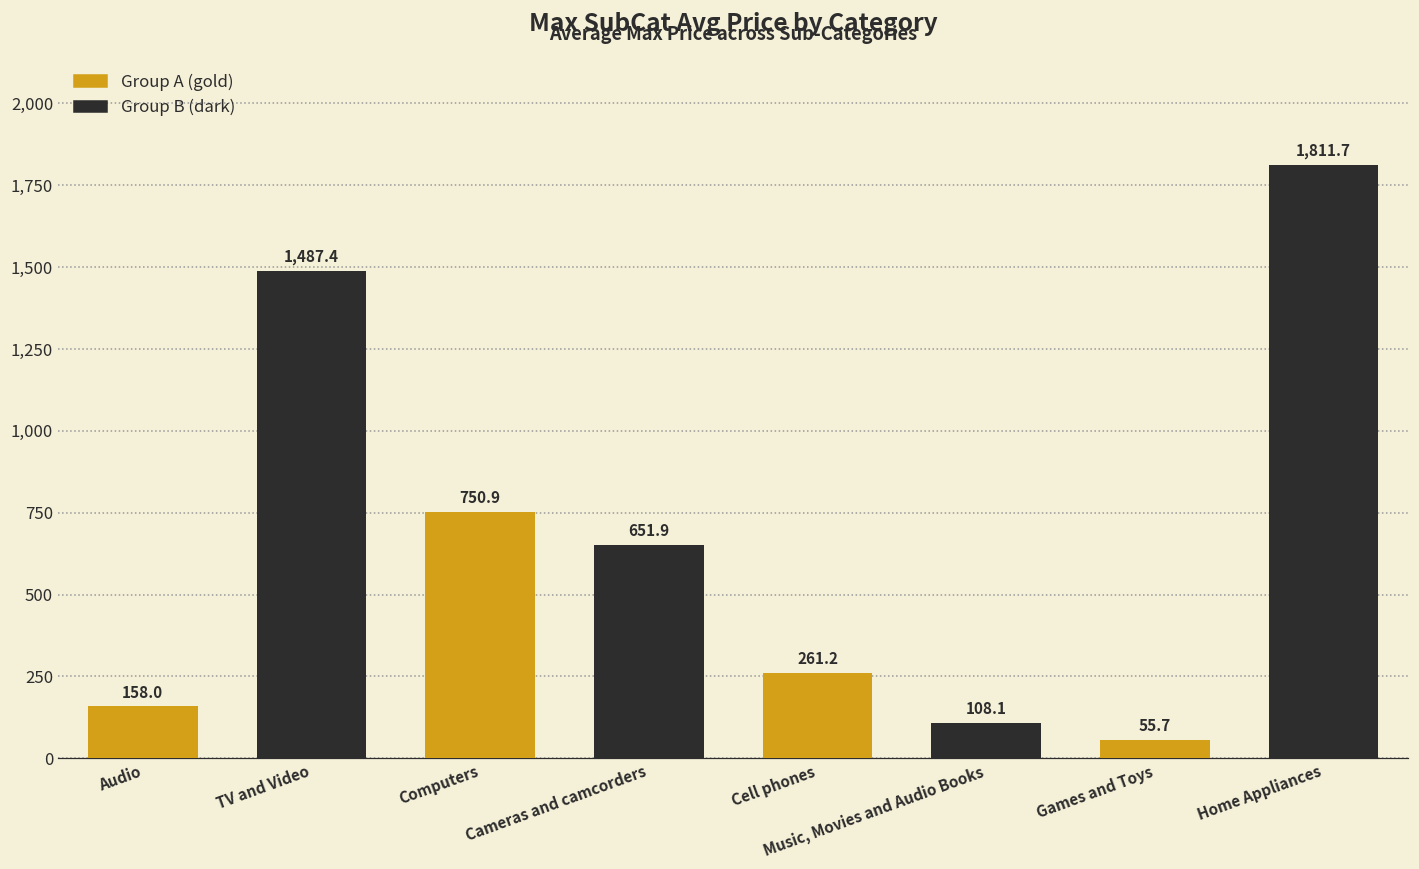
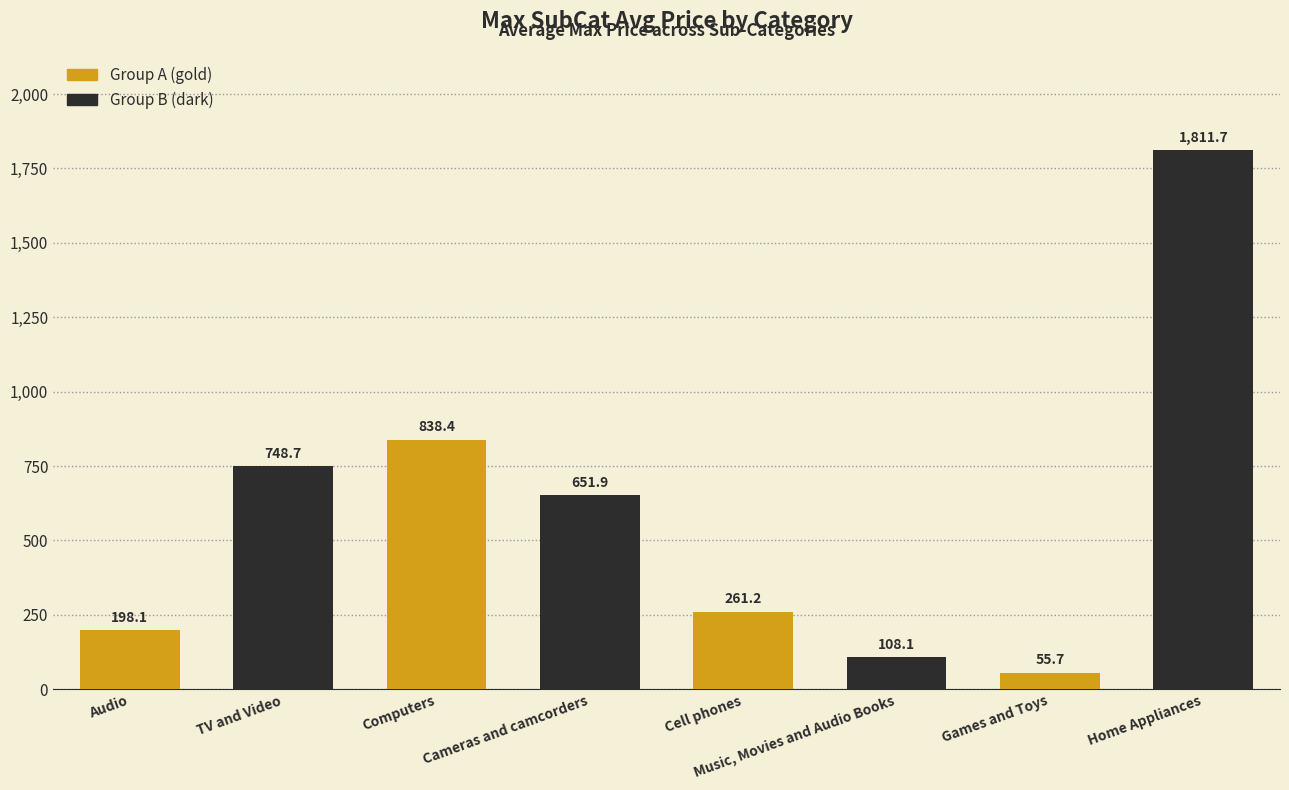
  {
-   "Audio": "158.0",
-   "TV and Video": "1,487.4",
-   "Computers": "750.9",
+   "Audio": "198.1",
+   "TV and Video": "748.7",
+   "Computers": "838.4",
    "Cameras and camcorders": "651.9",
    "Cell phones": "261.2",
    "Music, Movies and Audio Books": "108.1",
    "Games and Toys": "55.7",
    "Home Appliances": "1,811.7"
  }
